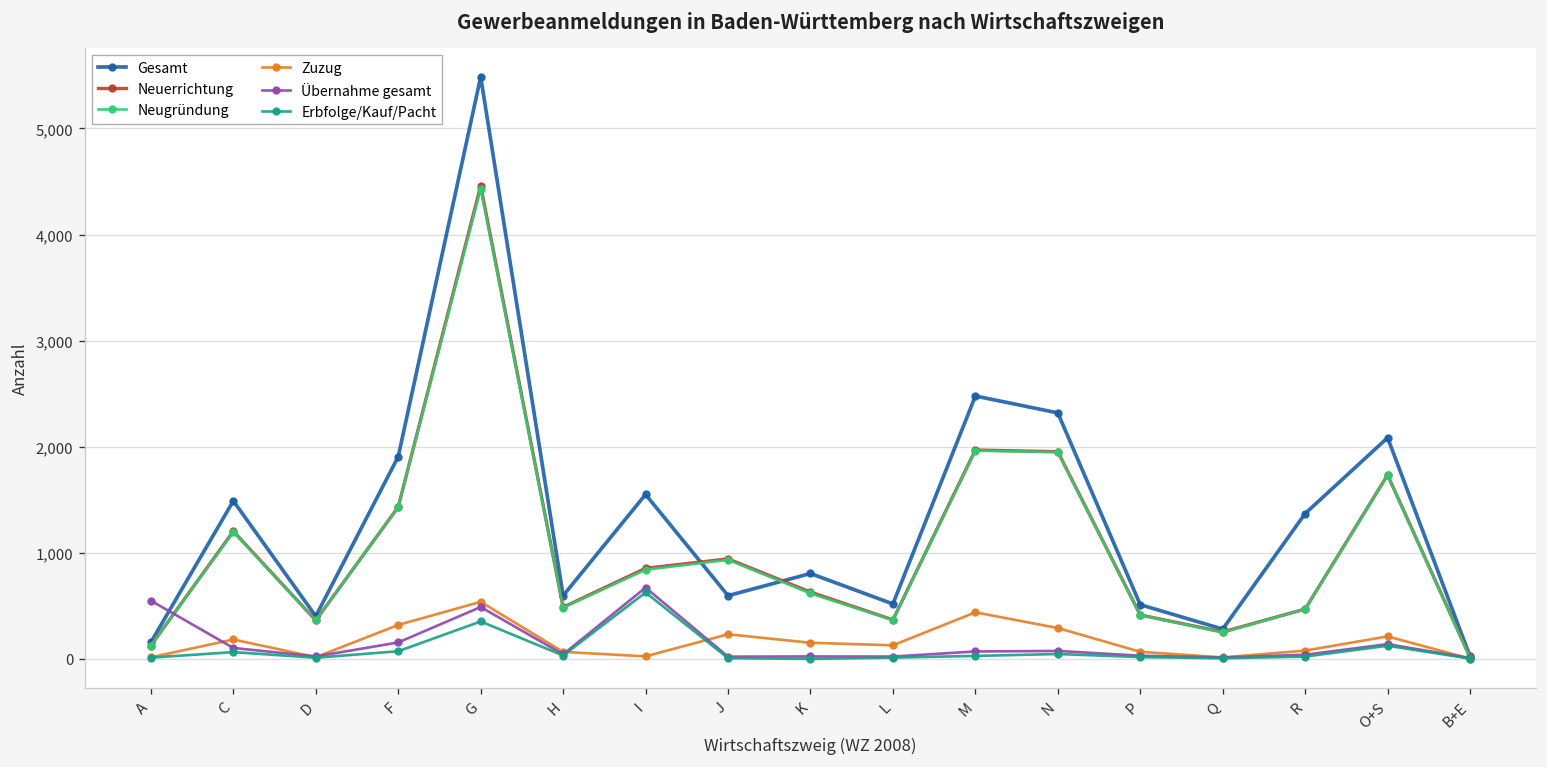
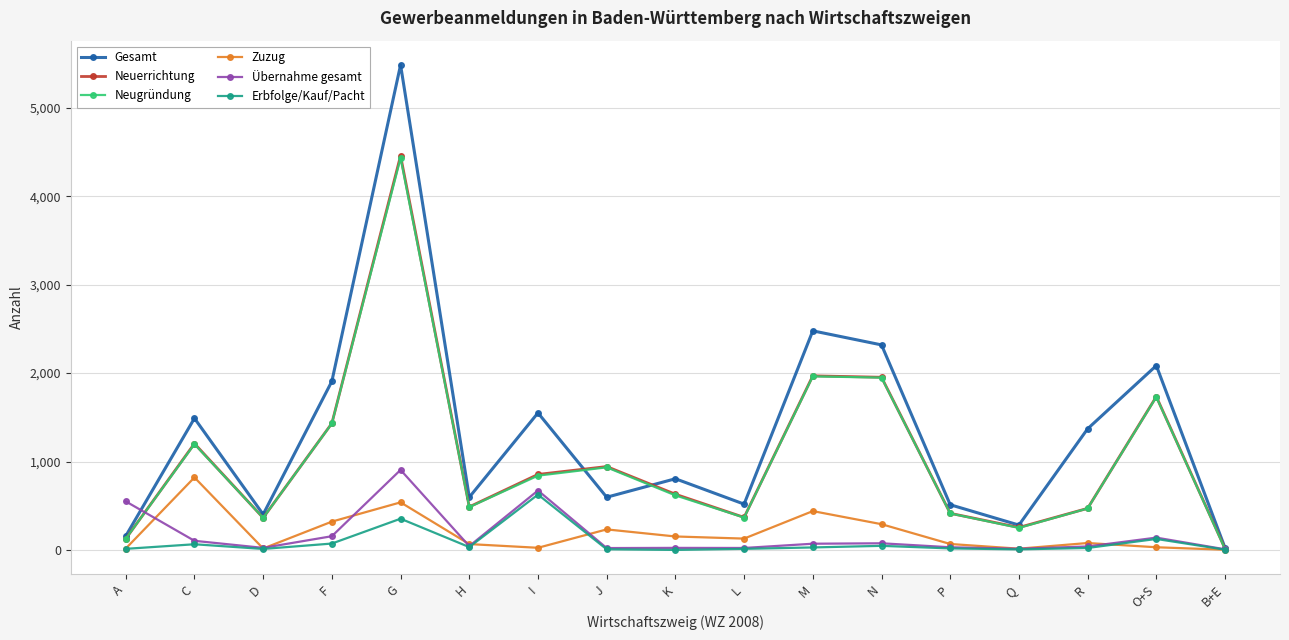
  {
    "Gesamt": {
      "A": "200",
      "C": "1,500",
      "D": "400",
      "F": "1,900",
      "G": "5,500",
      "H": "600",
      "I": "1,600",
      "J": "600",
      "K": "800",
      "L": "500",
      "M": "2,500",
      "N": "2,300",
      "P": "500",
      "R": "1,400",
      "O+S": "2,100"
    },
    "Zuzug": {
-     "C": "200",
+     "C": "800",
      "F": "300",
      "G": "500",
      "I": "0",
      "J": "200",
      "K": "200",
      "L": "100",
      "M": "400",
      "N": "300",
      "P": "100",
      "R": "100",
-     "O+S": "200"
+     "O+S": "0"
    },
    "Übernahme gesamt": {
      "A": "500",
      "C": "100",
      "F": "200",
-     "G": "500",
+     "G": "900",
      "I": "700",
      "M": "100"
    }
  }
